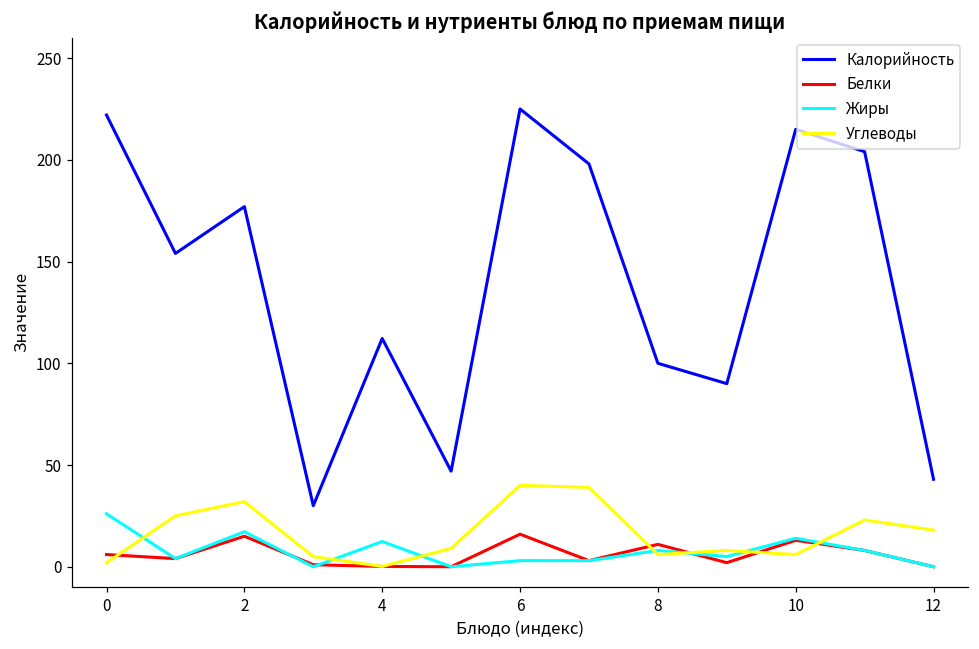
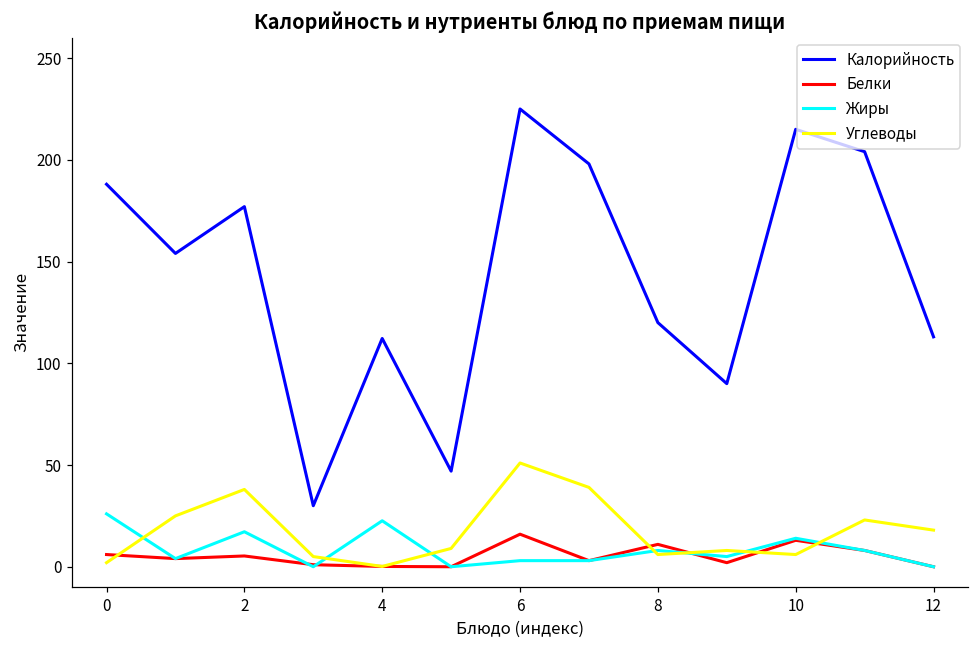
  {
    "Калорийность": {
-     "0": 222,
+     "0": 188,
      "2": 177,
      "4": 112,
      "6": 225,
-     "8": 100,
+     "8": 120,
      "10": 215,
-     "12": 43
+     "12": 113
    },
    "Белки": {
      "0": 6,
-     "2": 15,
+     "2": 5,
      "6": 16,
      "8": 11
    },
    "Жиры": {
      "0": 26,
      "2": 17,
-     "4": 12,
+     "4": 23,
      "6": 3,
      "8": 8
    },
    "Углеводы": {
      "0": 2,
-     "2": 32,
-     "6": 40,
+     "2": 38,
+     "6": 51,
      "8": 6,
      "10": 6,
      "12": 18
    }
  }
